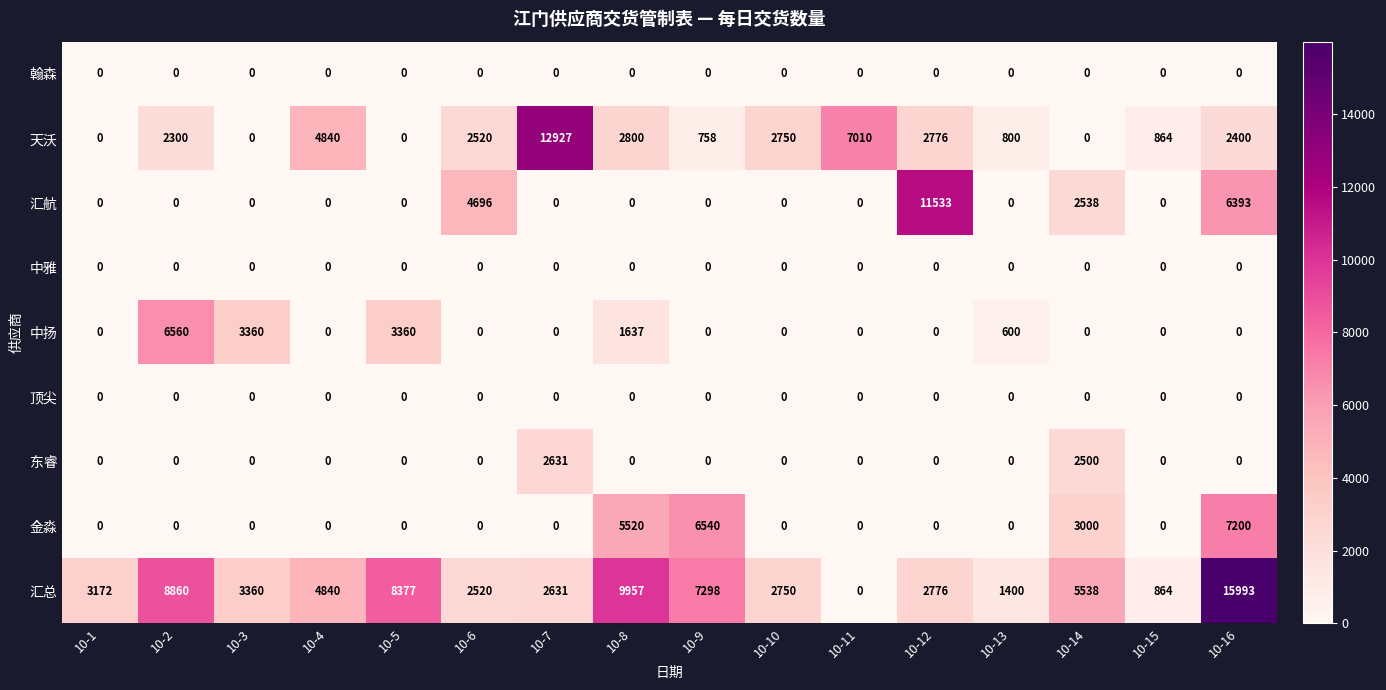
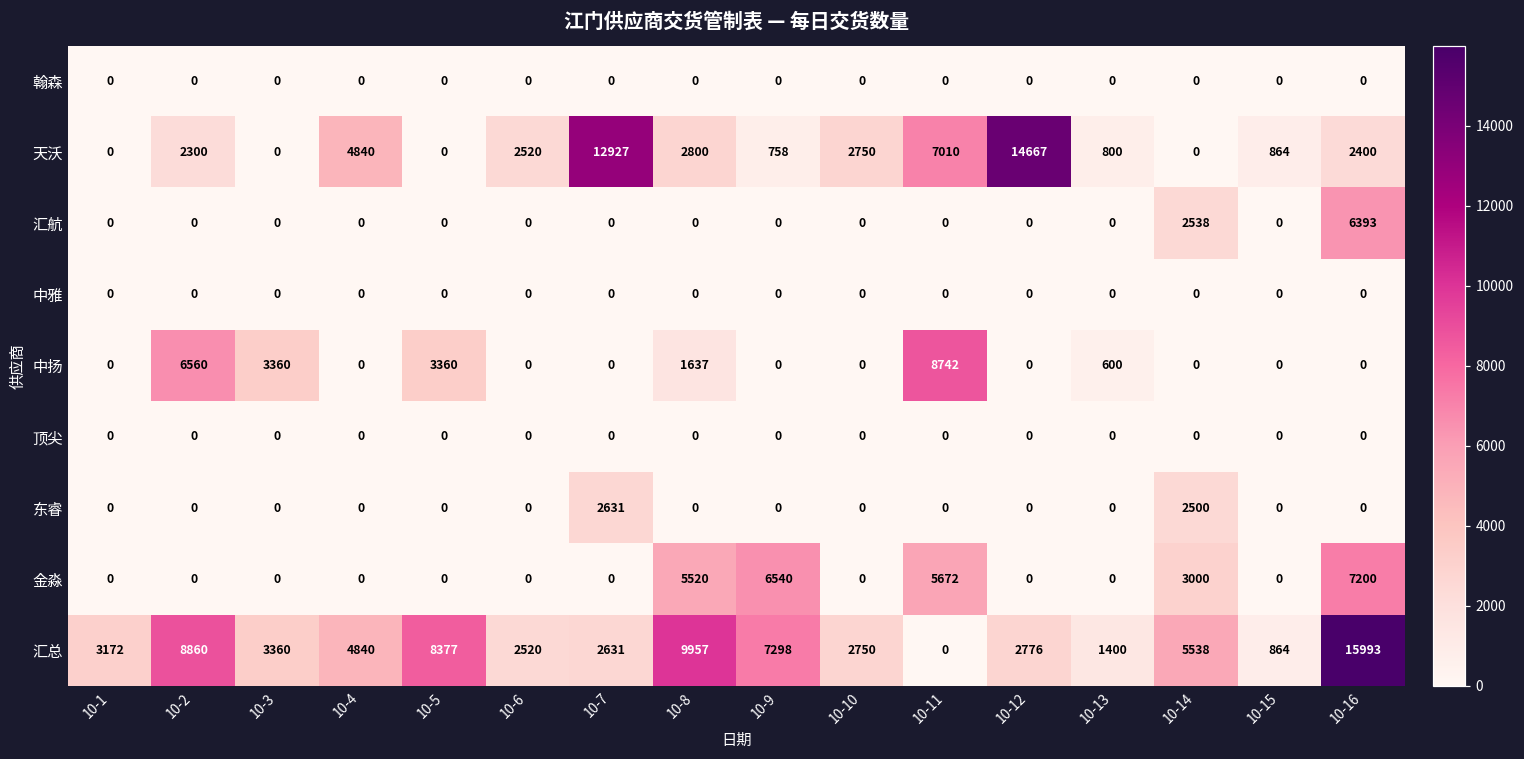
  {
    "翰森": {
      "10-1": 0,
      "10-2": 0,
      "10-3": 0,
      "10-4": 0,
      "10-5": 0,
      "10-6": 0,
      "10-7": 0,
      "10-8": 0,
      "10-9": 0,
      "10-10": 0,
      "10-11": 0,
      "10-12": 0,
      "10-13": 0,
      "10-14": 0,
      "10-15": 0,
      "10-16": 0
    },
    "天沃": {
      "10-1": 0,
      "10-2": 2300,
      "10-3": 0,
      "10-4": 4840,
      "10-5": 0,
      "10-6": 2520,
      "10-7": 12927,
      "10-8": 2800,
      "10-9": 758,
      "10-10": 2750,
      "10-11": 7010,
-     "10-12": 2776,
+     "10-12": 14667,
      "10-13": 800,
      "10-14": 0,
      "10-15": 864,
      "10-16": 2400
    },
    "汇航": {
      "10-1": 0,
      "10-2": 0,
      "10-3": 0,
      "10-4": 0,
      "10-5": 0,
-     "10-6": 4696,
+     "10-6": 0,
      "10-7": 0,
      "10-8": 0,
      "10-9": 0,
      "10-10": 0,
      "10-11": 0,
-     "10-12": 11533,
+     "10-12": 0,
      "10-13": 0,
      "10-14": 2538,
      "10-15": 0,
      "10-16": 6393
    },
    "中雅": {
      "10-1": 0,
      "10-2": 0,
      "10-3": 0,
      "10-4": 0,
      "10-5": 0,
      "10-6": 0,
      "10-7": 0,
      "10-8": 0,
      "10-9": 0,
      "10-10": 0,
      "10-11": 0,
      "10-12": 0,
      "10-13": 0,
      "10-14": 0,
      "10-15": 0,
      "10-16": 0
    },
    "中扬": {
      "10-1": 0,
      "10-2": 6560,
      "10-3": 3360,
      "10-4": 0,
      "10-5": 3360,
      "10-6": 0,
      "10-7": 0,
      "10-8": 1637,
      "10-9": 0,
      "10-10": 0,
-     "10-11": 0,
+     "10-11": 8742,
      "10-12": 0,
      "10-13": 600,
      "10-14": 0,
      "10-15": 0,
      "10-16": 0
    },
    "顶尖": {
      "10-1": 0,
      "10-2": 0,
      "10-3": 0,
      "10-4": 0,
      "10-5": 0,
      "10-6": 0,
      "10-7": 0,
      "10-8": 0,
      "10-9": 0,
      "10-10": 0,
      "10-11": 0,
      "10-12": 0,
      "10-13": 0,
      "10-14": 0,
      "10-15": 0,
      "10-16": 0
    },
    "东睿": {
      "10-1": 0,
      "10-2": 0,
      "10-3": 0,
      "10-4": 0,
      "10-5": 0,
      "10-6": 0,
      "10-7": 2631,
      "10-8": 0,
      "10-9": 0,
      "10-10": 0,
      "10-11": 0,
      "10-12": 0,
      "10-13": 0,
      "10-14": 2500,
      "10-15": 0,
      "10-16": 0
    },
    "金淼": {
      "10-1": 0,
      "10-2": 0,
      "10-3": 0,
      "10-4": 0,
      "10-5": 0,
      "10-6": 0,
      "10-7": 0,
      "10-8": 5520,
      "10-9": 6540,
      "10-10": 0,
-     "10-11": 0,
+     "10-11": 5672,
      "10-12": 0,
      "10-13": 0,
      "10-14": 3000,
      "10-15": 0,
      "10-16": 7200
    },
    "汇总": {
      "10-1": 3172,
      "10-2": 8860,
      "10-3": 3360,
      "10-4": 4840,
      "10-5": 8377,
      "10-6": 2520,
      "10-7": 2631,
      "10-8": 9957,
      "10-9": 7298,
      "10-10": 2750,
      "10-11": 0,
      "10-12": 2776,
      "10-13": 1400,
      "10-14": 5538,
      "10-15": 864,
      "10-16": 15993
    }
  }
